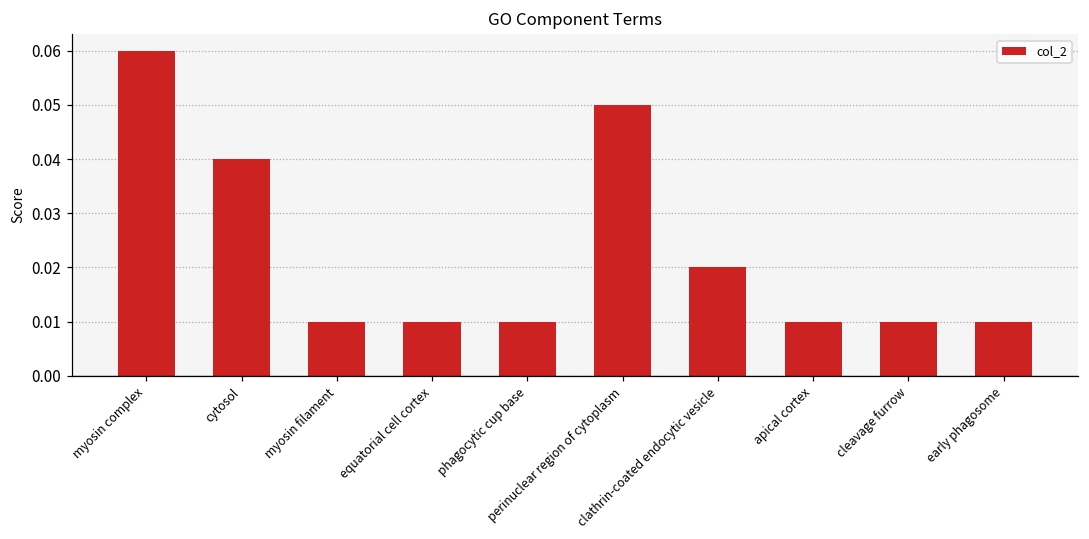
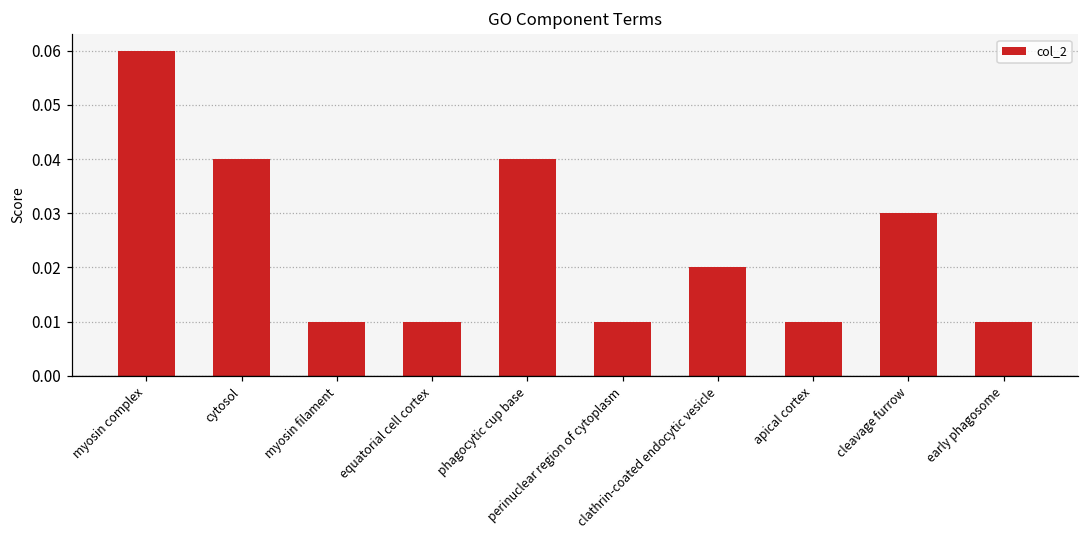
  {
    "myosin complex": 0.06,
    "cytosol": 0.04,
    "myosin filament": 0.01,
    "equatorial cell cortex": 0.01,
-   "phagocytic cup base": 0.01,
-   "perinuclear region of cytoplasm": 0.05,
+   "phagocytic cup base": 0.04,
+   "perinuclear region of cytoplasm": 0.01,
    "clathrin-coated endocytic vesicle": 0.02,
    "apical cortex": 0.01,
-   "cleavage furrow": 0.01,
+   "cleavage furrow": 0.03,
    "early phagosome": 0.01
  }
